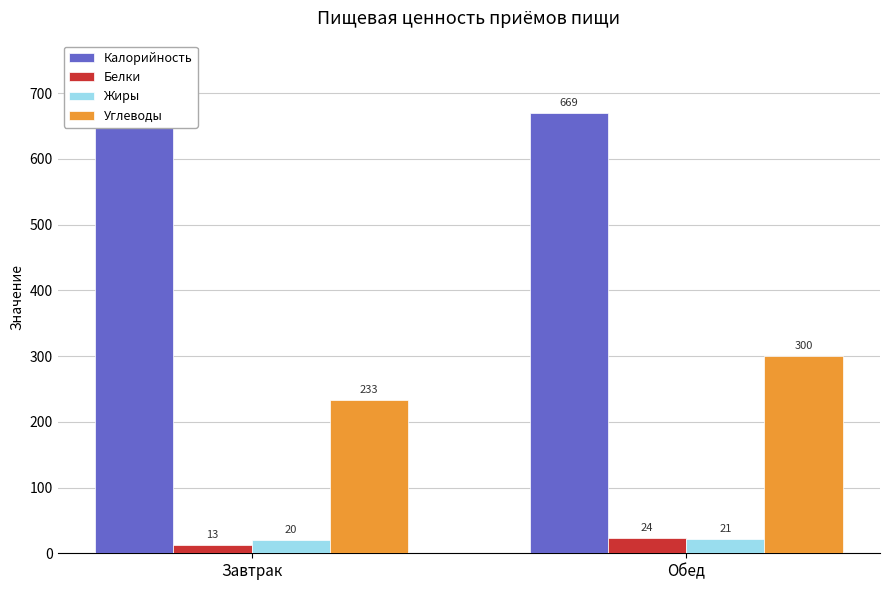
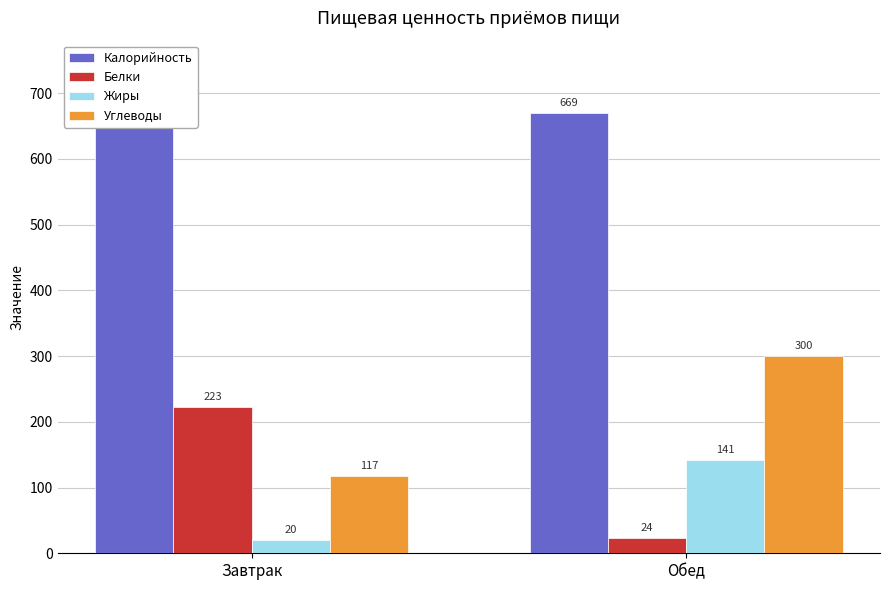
  {
    "Калорийность": {
      "Обед": 669
    },
    "Белки": {
-     "Завтрак": 13,
+     "Завтрак": 223,
      "Обед": 24
    },
    "Жиры": {
      "Завтрак": 20,
-     "Обед": 21
+     "Обед": 141
    },
    "Углеводы": {
-     "Завтрак": 233,
+     "Завтрак": 117,
      "Обед": 300
    }
  }
